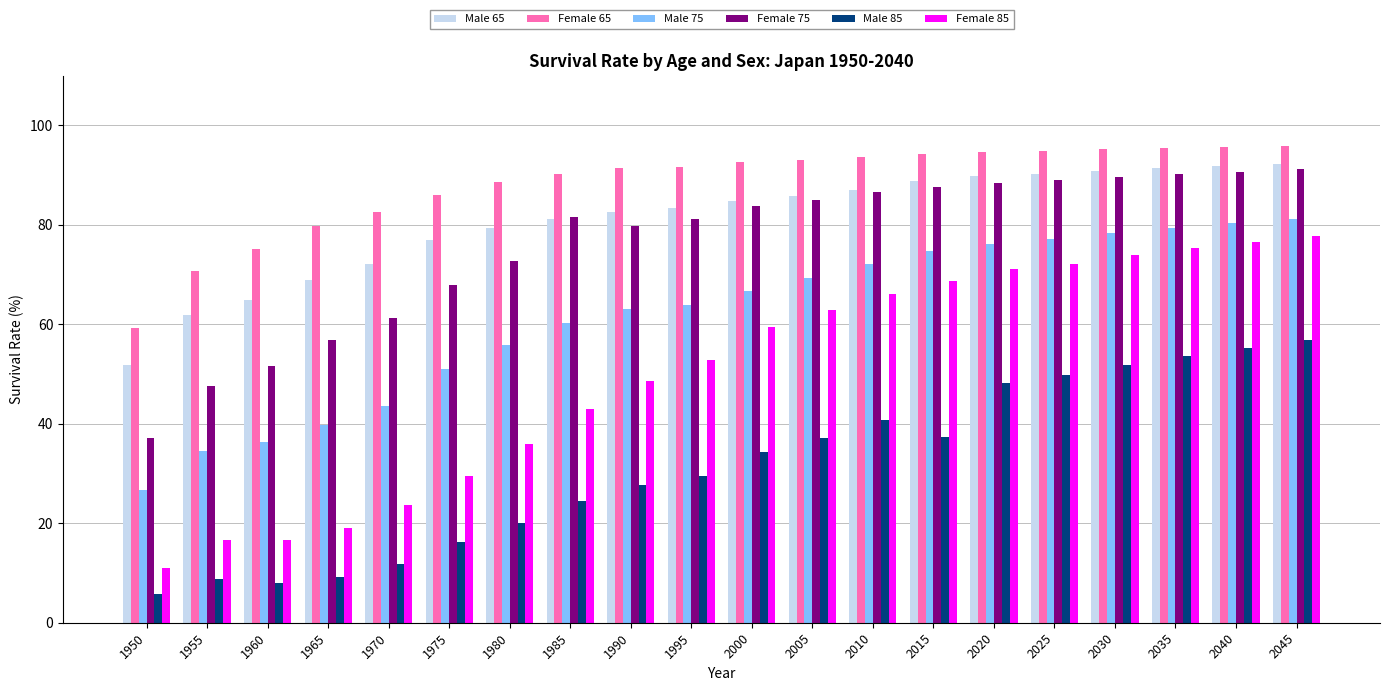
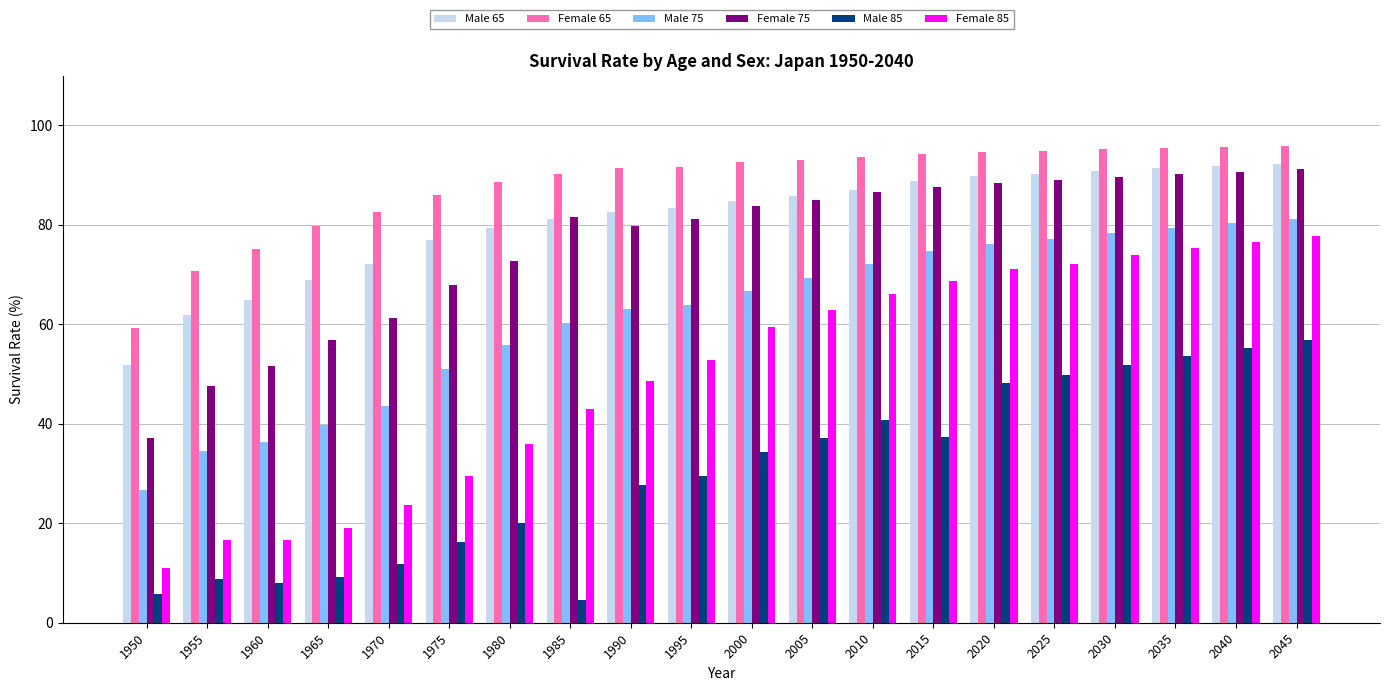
  {
    "Male 65": {
      "1950": 52,
      "1955": 62,
      "1960": 65,
      "1965": 69,
      "1970": 72,
      "1975": 77,
      "1980": 79,
      "1985": 81,
      "1990": 83,
      "1995": 83,
      "2000": 85,
      "2005": 86,
      "2010": 87,
      "2015": 89,
      "2020": 90,
      "2025": 90,
      "2030": 91,
      "2035": 91,
      "2040": 92,
      "2045": 92
    },
    "Female 65": {
      "1950": 59,
      "1955": 71,
      "1960": 75,
      "1965": 80,
      "1970": 83,
      "1975": 86,
      "1980": 89,
      "1985": 90,
      "1990": 91,
      "1995": 92,
      "2000": 93,
      "2005": 93,
      "2010": 94,
      "2015": 94,
      "2020": 95,
      "2025": 95,
      "2030": 95,
      "2035": 95,
      "2040": 96,
      "2045": 96
    },
    "Male 75": {
      "1950": 27,
      "1955": 35,
      "1960": 36,
      "1965": 40,
      "1970": 44,
      "1975": 51,
      "1980": 56,
      "1985": 60,
      "1990": 63,
      "1995": 64,
      "2000": 67,
      "2005": 69,
      "2010": 72,
      "2015": 75,
      "2020": 76,
      "2025": 77,
      "2030": 78,
      "2035": 79,
      "2040": 80,
      "2045": 81
    },
    "Female 75": {
      "1950": 37,
      "1955": 48,
      "1960": 52,
      "1965": 57,
      "1970": 61,
      "1975": 68,
      "1980": 73,
      "1985": 81,
      "1990": 80,
      "1995": 81,
      "2000": 84,
      "2005": 85,
      "2010": 87,
      "2015": 88,
      "2020": 88,
      "2025": 89,
      "2030": 90,
      "2035": 90,
      "2040": 91,
      "2045": 91
    },
    "Male 85": {
      "1950": 6,
      "1955": 9,
      "1960": 8,
      "1965": 9,
      "1970": 12,
      "1975": 16,
      "1980": 20,
-     "1985": 24,
+     "1985": 5,
      "1990": 28,
      "1995": 29,
      "2000": 34,
      "2005": 37,
      "2010": 41,
      "2015": 37,
      "2020": 48,
      "2025": 50,
      "2030": 52,
      "2035": 54,
      "2040": 55,
      "2045": 57
    },
    "Female 85": {
      "1950": 11,
      "1955": 17,
      "1960": 17,
      "1965": 19,
      "1970": 24,
      "1975": 29,
      "1980": 36,
      "1985": 43,
      "1990": 49,
      "1995": 53,
      "2000": 59,
      "2005": 63,
      "2010": 66,
      "2015": 69,
      "2020": 71,
      "2025": 72,
      "2030": 74,
      "2035": 75,
      "2040": 77,
      "2045": 78
    }
  }
